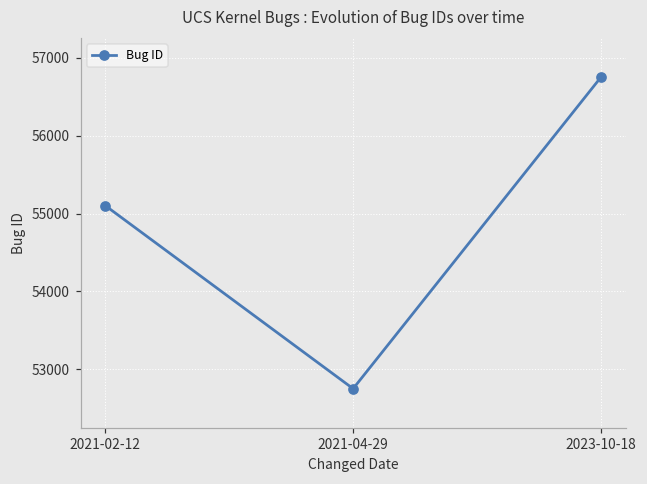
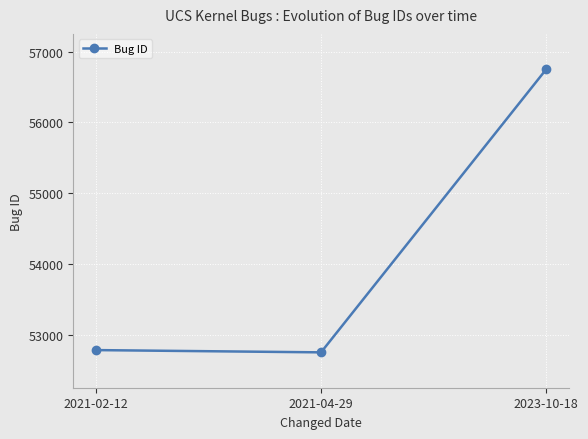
  {
-   "2021-02-12": 55100,
+   "2021-02-12": 52800,
    "2021-04-29": 52700,
    "2023-10-18": 56800
  }
